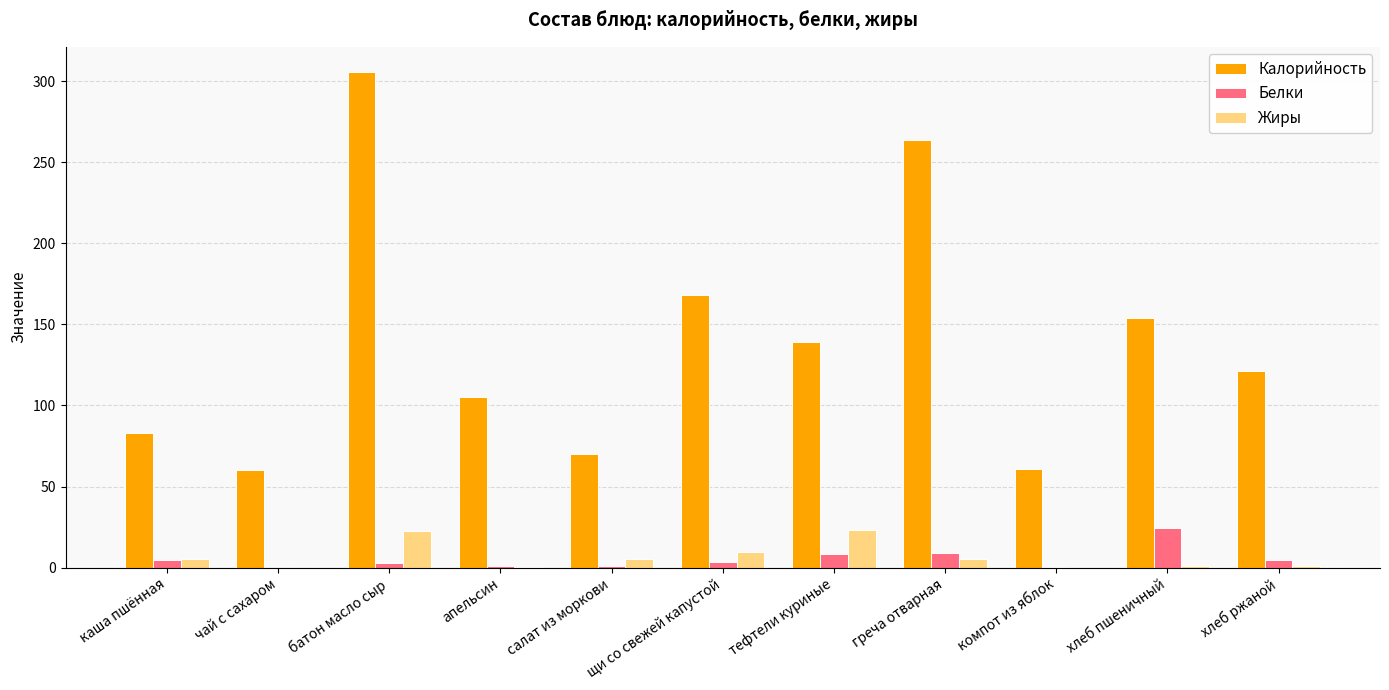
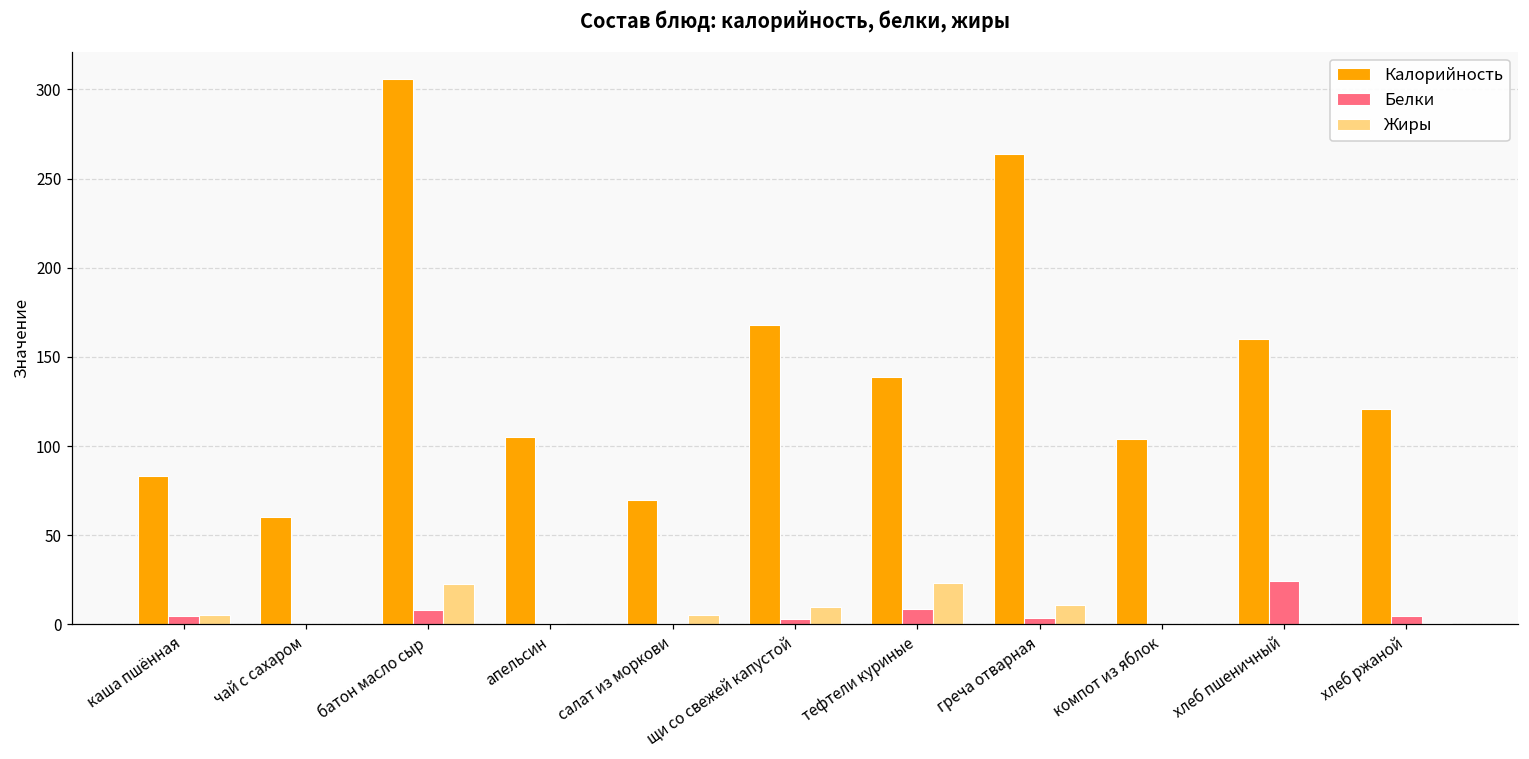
  {
    "Калорийность": {
      "каша пшённая": 83,
      "чай с сахаром": 60,
      "батон масло сыр": 306,
      "апельсин": 105,
      "салат из моркови": 70,
      "щи со свежей капустой": 168,
      "тефтели куриные": 139,
      "греча отварная": 264,
-     "компот из яблок": 61,
-     "хлеб пшеничный": 154,
+     "компот из яблок": 104,
+     "хлеб пшеничный": 160,
      "хлеб ржаной": 121
    },
    "Белки": {
      "каша пшённая": 4,
      "чай с сахаром": 0,
-     "батон масло сыр": 3,
+     "батон масло сыр": 8,
      "щи со свежей капустой": 3,
      "тефтели куриные": 9,
-     "греча отварная": 9,
+     "греча отварная": 3,
      "хлеб пшеничный": 24,
      "хлеб ржаной": 5
    },
    "Жиры": {
      "каша пшённая": 5,
      "чай с сахаром": 0,
      "батон масло сыр": 22,
      "салат из моркови": 5,
      "щи со свежей капустой": 10,
      "тефтели куриные": 23,
-     "греча отварная": 5,
+     "греча отварная": 11,
      "компот из яблок": 0
    }
  }
